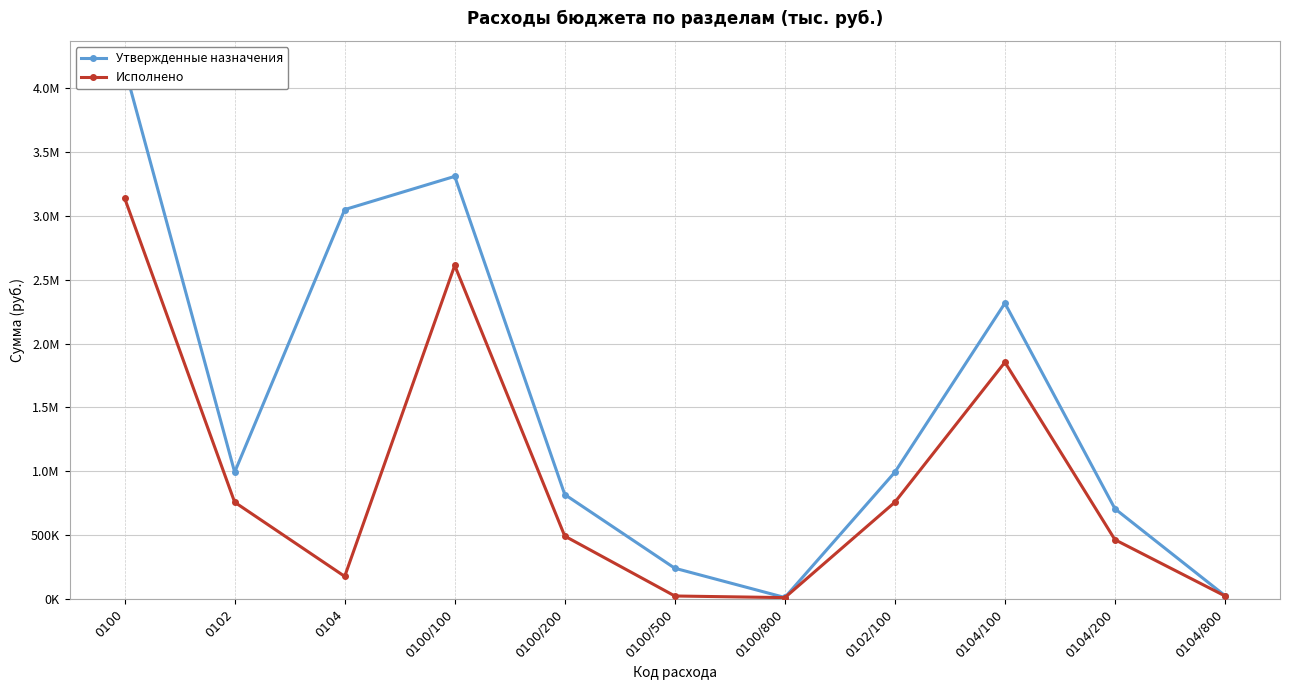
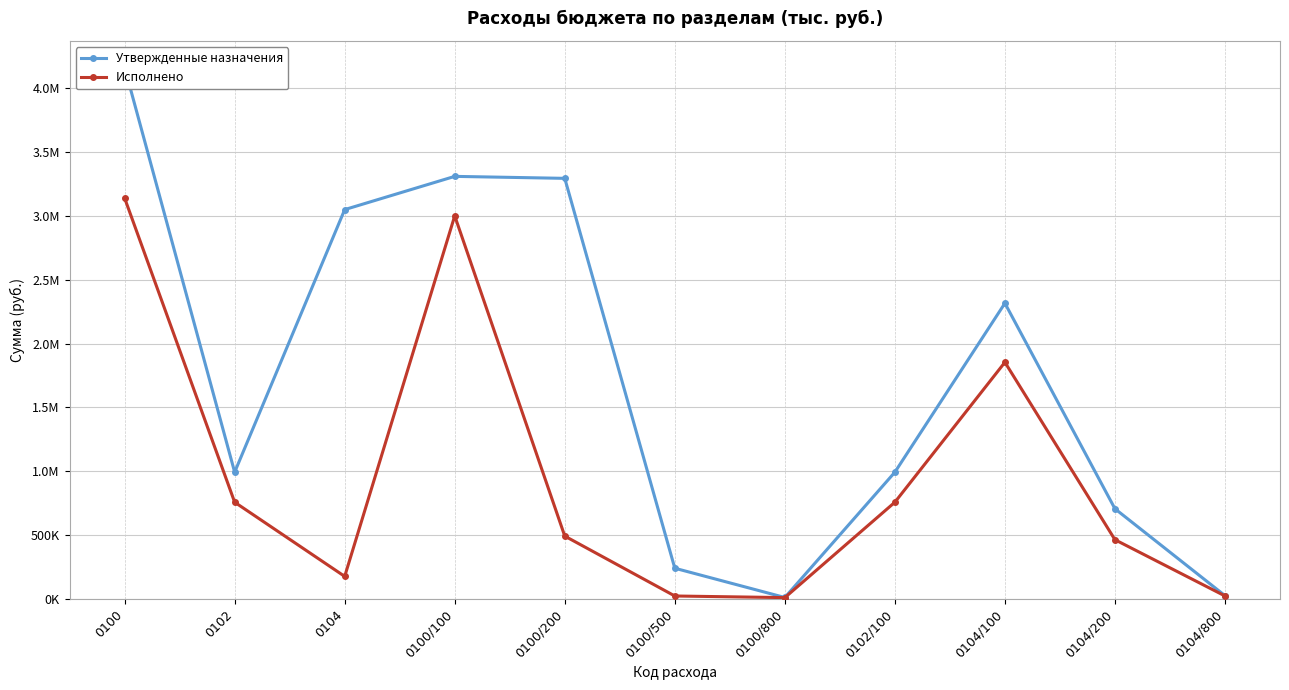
  {
    "Утвержденные назначения": {
      "0102": 990000,
      "0104": 3050000,
      "0100/100": 3310000,
-     "0100/200": 820000,
+     "0100/200": 3290000,
      "0100/500": 240000,
      "0102/100": 990000,
      "0104/100": 2320000,
      "0104/200": 710000
    },
    "Исполнено": {
      "0100": 3140000,
      "0102": 760000,
      "0104": 180000,
-     "0100/100": 2610000,
+     "0100/100": 3000000,
      "0100/200": 490000,
      "0100/500": 20000,
      "0102/100": 760000,
      "0104/100": 1850000,
      "0104/200": 460000
    }
  }
